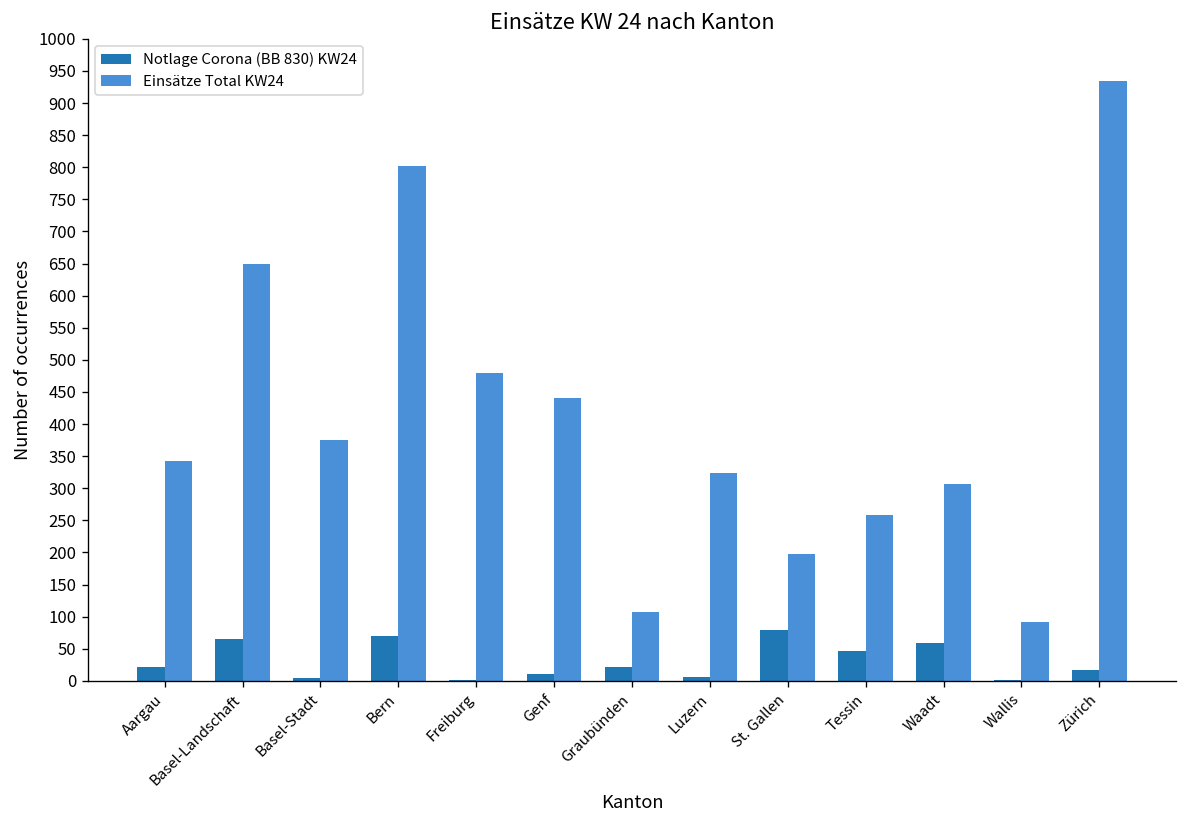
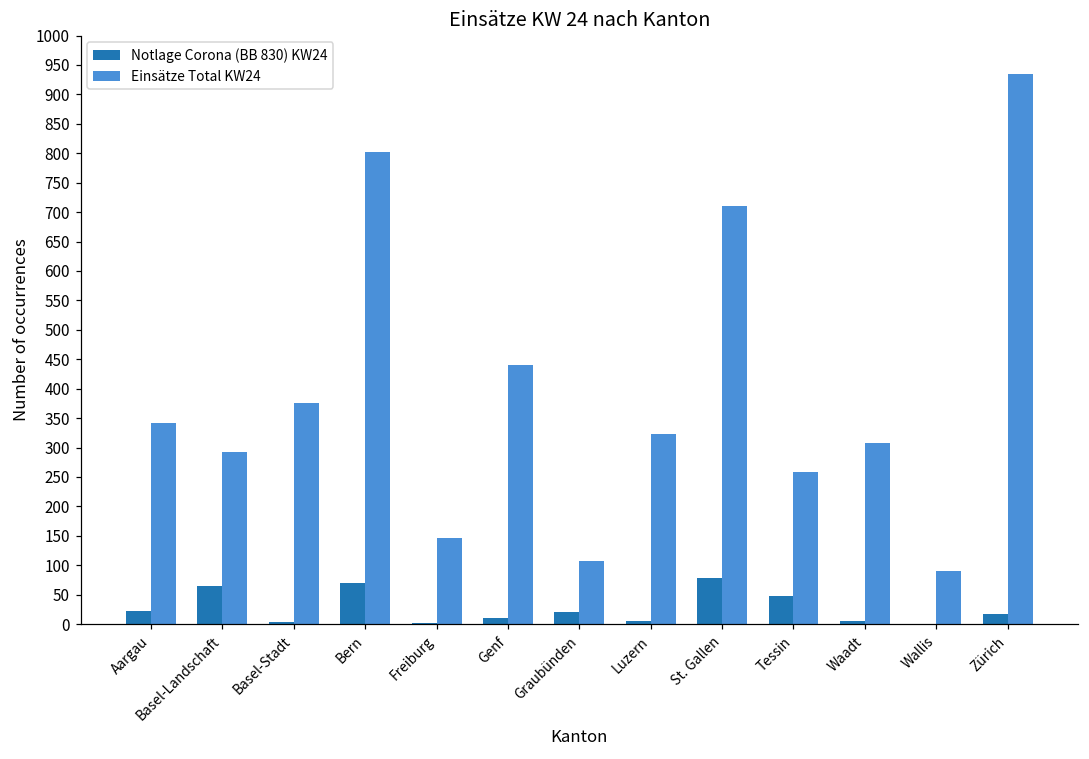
  {
    "Notlage Corona (BB 830) KW24": {
      "Aargau": 20,
      "Basel-Landschaft": 70,
      "Bern": 70,
      "Genf": 10,
      "Graubünden": 20,
      "Luzern": 10,
      "St. Gallen": 80,
      "Tessin": 50,
-     "Waadt": 60,
+     "Waadt": 10,
      "Zürich": 20
    },
    "Einsätze Total KW24": {
      "Aargau": 340,
-     "Basel-Landschaft": 650,
+     "Basel-Landschaft": 290,
      "Basel-Stadt": 380,
      "Bern": 800,
-     "Freiburg": 480,
+     "Freiburg": 150,
      "Genf": 440,
      "Graubünden": 110,
      "Luzern": 320,
-     "St. Gallen": 200,
+     "St. Gallen": 710,
      "Tessin": 260,
      "Waadt": 310,
      "Wallis": 90,
      "Zürich": 930
    }
  }
